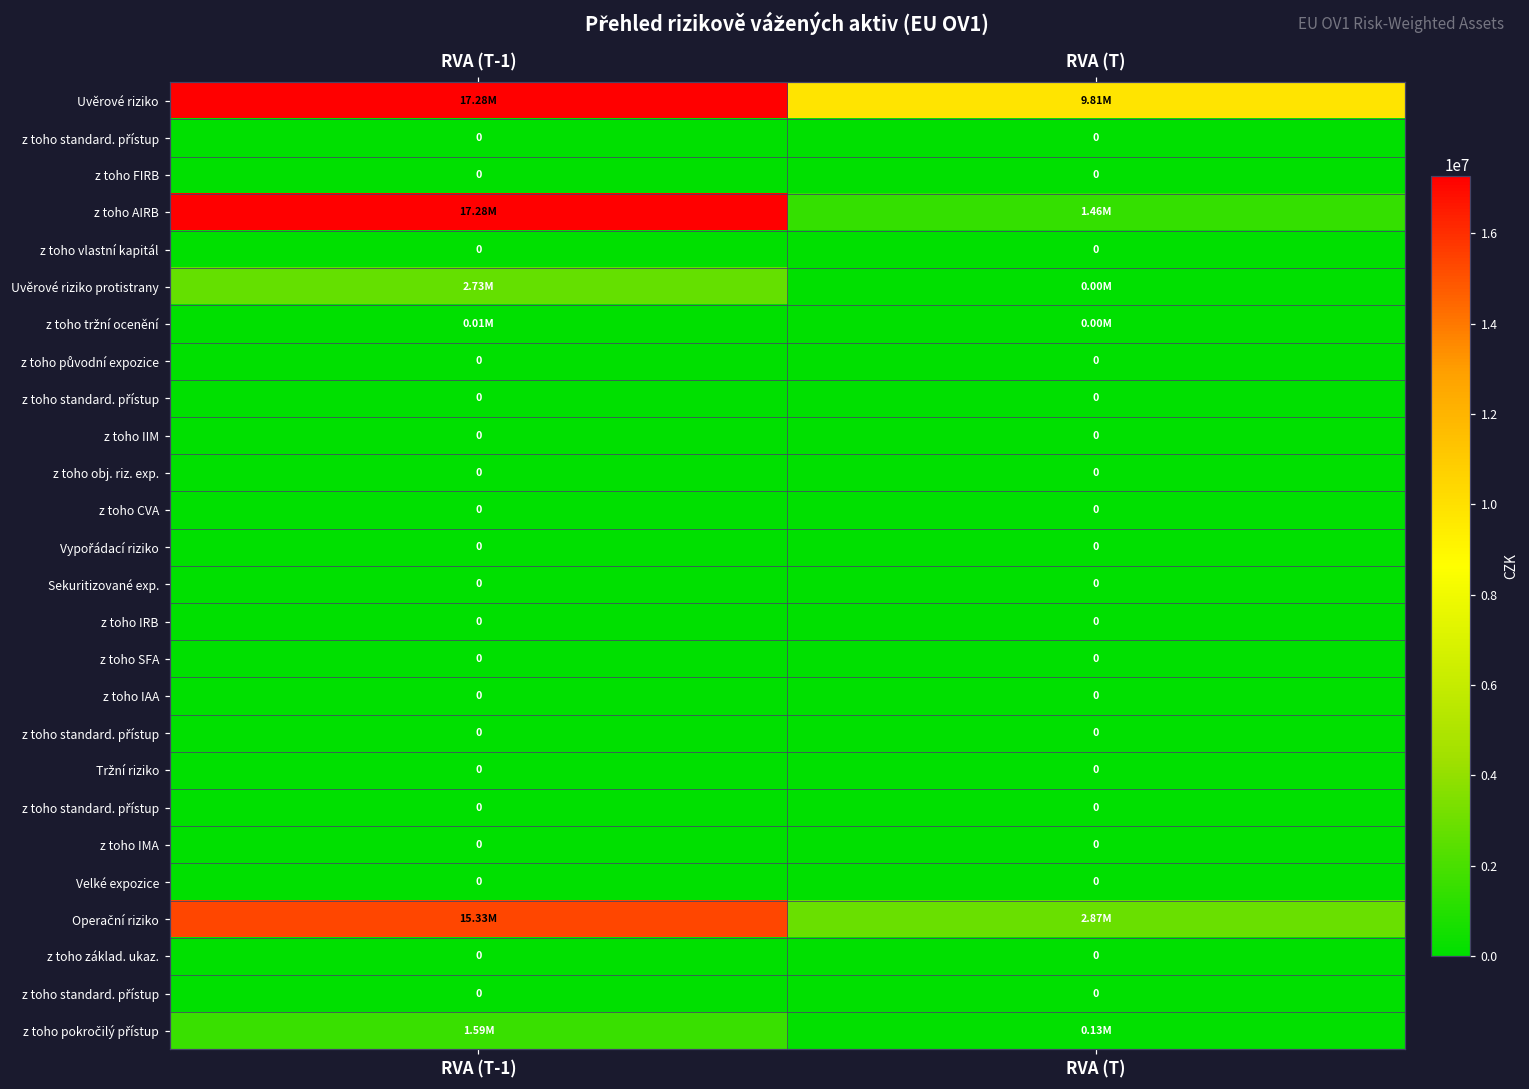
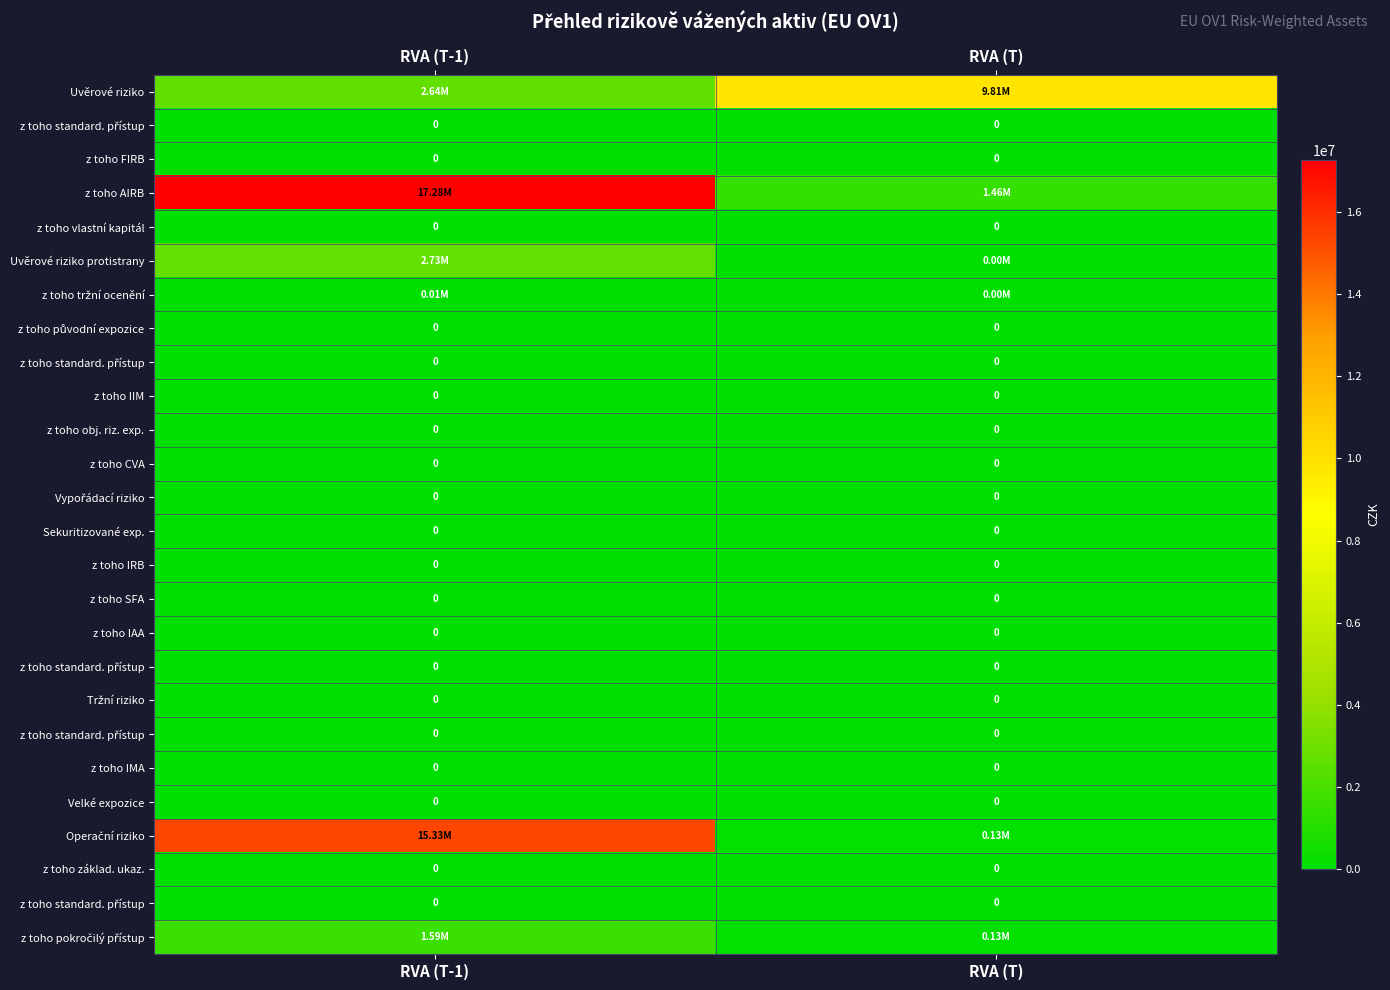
  {
    "Uvěrové riziko": {
-     "RVA (T-1)": "17.28M",
+     "RVA (T-1)": "2.64M",
      "RVA (T)": "9.81M"
    },
    "z toho FIRB": {
      "RVA (T-1)": "0",
      "RVA (T)": "0"
    },
    "z toho AIRB": {
      "RVA (T-1)": "17.28M",
      "RVA (T)": "1.46M"
    },
    "z toho vlastní kapitál": {
      "RVA (T-1)": "0",
      "RVA (T)": "0"
    },
    "Uvěrové riziko protistrany": {
      "RVA (T-1)": "2.73M",
      "RVA (T)": "0.00M"
    },
    "z toho tržní ocenění": {
      "RVA (T-1)": "0.01M",
      "RVA (T)": "0.00M"
    },
    "z toho původní expozice": {
      "RVA (T-1)": "0",
      "RVA (T)": "0"
    },
    "z toho IIM": {
      "RVA (T-1)": "0",
      "RVA (T)": "0"
    },
    "z toho obj. riz. exp.": {
      "RVA (T-1)": "0",
      "RVA (T)": "0"
    },
    "z toho CVA": {
      "RVA (T-1)": "0",
      "RVA (T)": "0"
    },
    "Vypořádací riziko": {
      "RVA (T-1)": "0",
      "RVA (T)": "0"
    },
    "Sekuritizované exp.": {
      "RVA (T-1)": "0",
      "RVA (T)": "0"
    },
    "z toho IRB": {
      "RVA (T-1)": "0",
      "RVA (T)": "0"
    },
    "z toho SFA": {
      "RVA (T-1)": "0",
      "RVA (T)": "0"
    },
    "z toho IAA": {
      "RVA (T-1)": "0",
      "RVA (T)": "0"
    },
    "Tržní riziko": {
      "RVA (T-1)": "0",
      "RVA (T)": "0"
    },
    "z toho IMA": {
      "RVA (T-1)": "0",
      "RVA (T)": "0"
    },
    "Velké expozice": {
      "RVA (T-1)": "0",
      "RVA (T)": "0"
    },
    "Operační riziko": {
      "RVA (T-1)": "15.33M",
-     "RVA (T)": "2.87M"
+     "RVA (T)": "0.13M"
    },
    "z toho základ. ukaz.": {
      "RVA (T-1)": "0",
      "RVA (T)": "0"
    },
    "z toho pokročilý přístup": {
      "RVA (T-1)": "1.59M",
      "RVA (T)": "0.13M"
    }
  }
